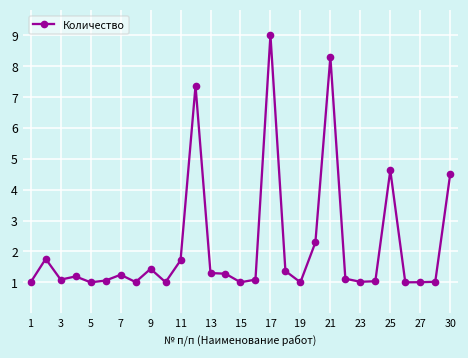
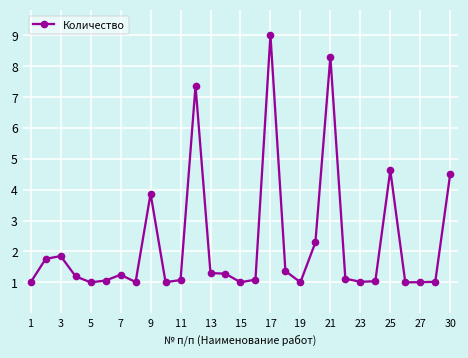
  {
    "1": 1.0,
-   "3": 1.1,
+   "3": 1.8,
    "5": 1.0,
    "7": 1.2,
-   "9": 1.4,
-   "11": 1.7,
+   "9": 3.9,
+   "11": 1.1,
    "13": 1.3,
    "15": 1.0,
    "17": 9.0,
    "19": 1.0,
    "21": 8.3,
    "23": 1.0,
    "25": 4.6,
    "27": 1.0,
    "30": 4.5
  }
